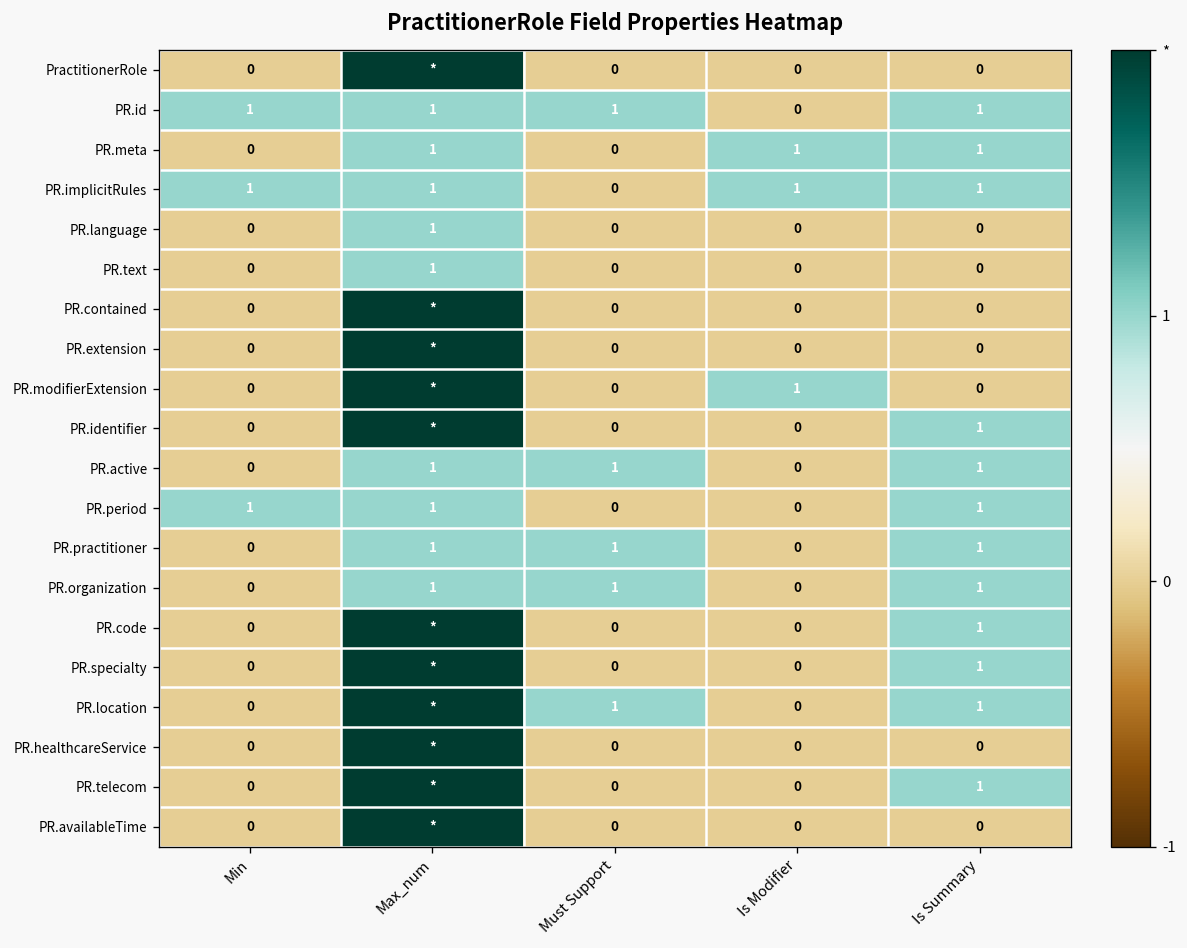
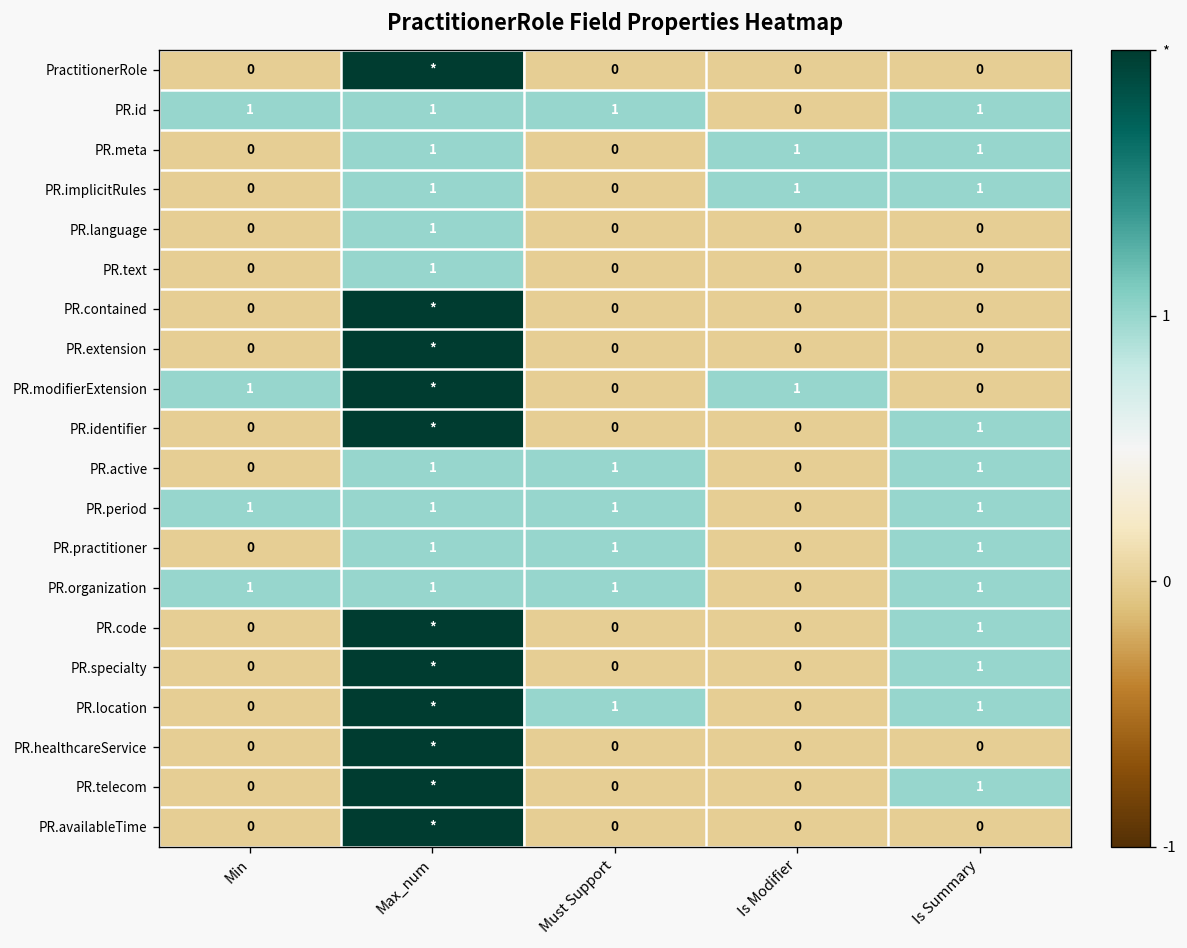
  {
    "PractitionerRole": {
      "Min": 0,
      "Must Support": 0,
      "Is Modifier": 0,
      "Is Summary": 0
    },
    "PR.id": {
      "Min": 1,
      "Max_num": 1,
      "Must Support": 1,
      "Is Modifier": 0,
      "Is Summary": 1
    },
    "PR.meta": {
      "Min": 0,
      "Max_num": 1,
      "Must Support": 0,
      "Is Modifier": 1,
      "Is Summary": 1
    },
    "PR.implicitRules": {
-     "Min": 1,
+     "Min": 0,
      "Max_num": 1,
      "Must Support": 0,
      "Is Modifier": 1,
      "Is Summary": 1
    },
    "PR.language": {
      "Min": 0,
      "Max_num": 1,
      "Must Support": 0,
      "Is Modifier": 0,
      "Is Summary": 0
    },
    "PR.text": {
      "Min": 0,
      "Max_num": 1,
      "Must Support": 0,
      "Is Modifier": 0,
      "Is Summary": 0
    },
    "PR.contained": {
      "Min": 0,
      "Must Support": 0,
      "Is Modifier": 0,
      "Is Summary": 0
    },
    "PR.extension": {
      "Min": 0,
      "Must Support": 0,
      "Is Modifier": 0,
      "Is Summary": 0
    },
    "PR.modifierExtension": {
-     "Min": 0,
+     "Min": 1,
      "Must Support": 0,
      "Is Modifier": 1,
      "Is Summary": 0
    },
    "PR.identifier": {
      "Min": 0,
      "Must Support": 0,
      "Is Modifier": 0,
      "Is Summary": 1
    },
    "PR.active": {
      "Min": 0,
      "Max_num": 1,
      "Must Support": 1,
      "Is Modifier": 0,
      "Is Summary": 1
    },
    "PR.period": {
      "Min": 1,
      "Max_num": 1,
-     "Must Support": 0,
+     "Must Support": 1,
      "Is Modifier": 0,
      "Is Summary": 1
    },
    "PR.practitioner": {
      "Min": 0,
      "Max_num": 1,
      "Must Support": 1,
      "Is Modifier": 0,
      "Is Summary": 1
    },
    "PR.organization": {
-     "Min": 0,
+     "Min": 1,
      "Max_num": 1,
      "Must Support": 1,
      "Is Modifier": 0,
      "Is Summary": 1
    },
    "PR.code": {
      "Min": 0,
      "Must Support": 0,
      "Is Modifier": 0,
      "Is Summary": 1
    },
    "PR.specialty": {
      "Min": 0,
      "Must Support": 0,
      "Is Modifier": 0,
      "Is Summary": 1
    },
    "PR.location": {
      "Min": 0,
      "Must Support": 1,
      "Is Modifier": 0,
      "Is Summary": 1
    },
    "PR.healthcareService": {
      "Min": 0,
      "Must Support": 0,
      "Is Modifier": 0,
      "Is Summary": 0
    },
    "PR.telecom": {
      "Min": 0,
      "Must Support": 0,
      "Is Modifier": 0,
      "Is Summary": 1
    },
    "PR.availableTime": {
      "Min": 0,
      "Must Support": 0,
      "Is Modifier": 0,
      "Is Summary": 0
    }
  }
